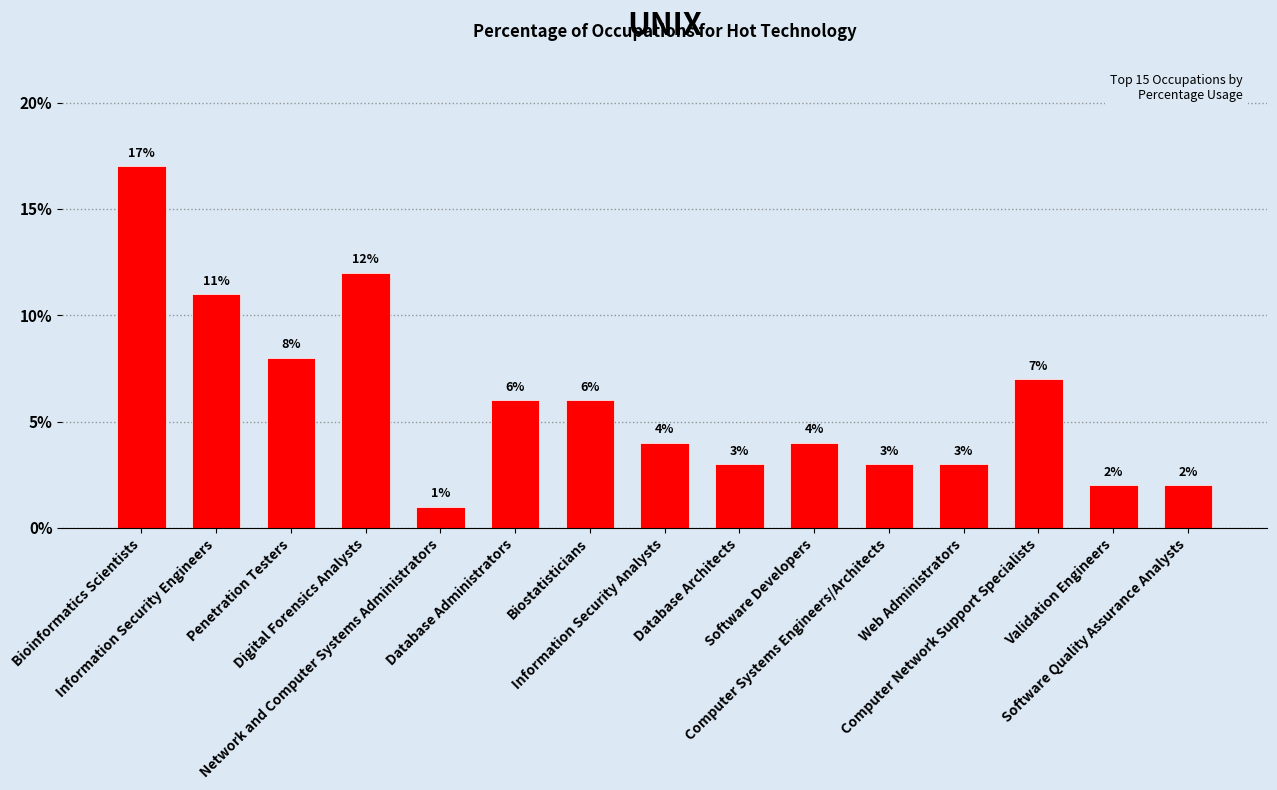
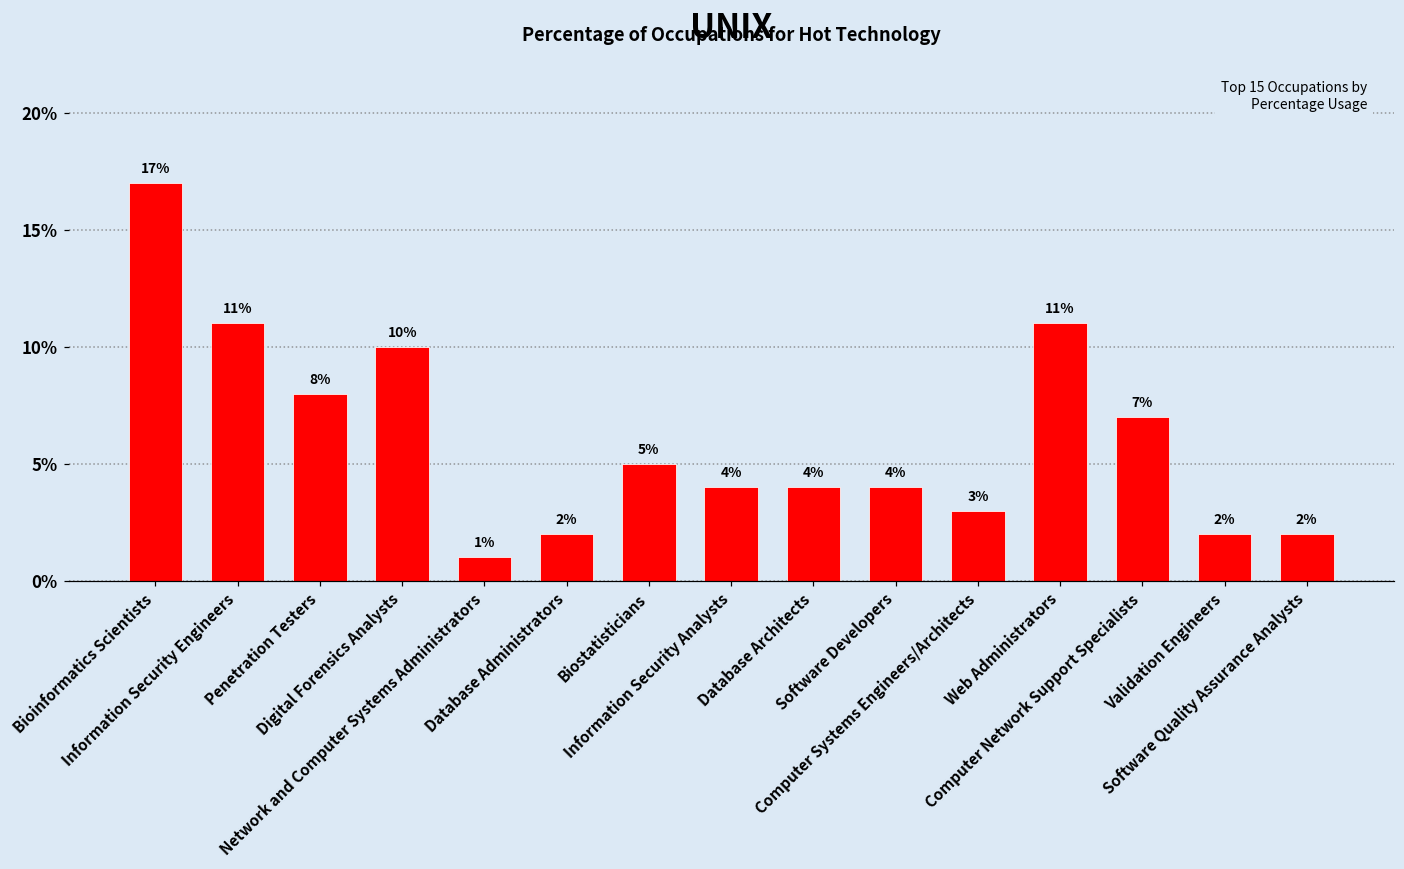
  {
    "Bioinformatics Scientists": "17%",
    "Information Security Engineers": "11%",
    "Penetration Testers": "8%",
-   "Digital Forensics Analysts": "12%",
+   "Digital Forensics Analysts": "10%",
    "Network and Computer Systems Administrators": "1%",
-   "Database Administrators": "6%",
-   "Biostatisticians": "6%",
+   "Database Administrators": "2%",
+   "Biostatisticians": "5%",
    "Information Security Analysts": "4%",
-   "Database Architects": "3%",
+   "Database Architects": "4%",
    "Software Developers": "4%",
    "Computer Systems Engineers/Architects": "3%",
-   "Web Administrators": "3%",
+   "Web Administrators": "11%",
    "Computer Network Support Specialists": "7%",
    "Validation Engineers": "2%",
    "Software Quality Assurance Analysts": "2%"
  }
